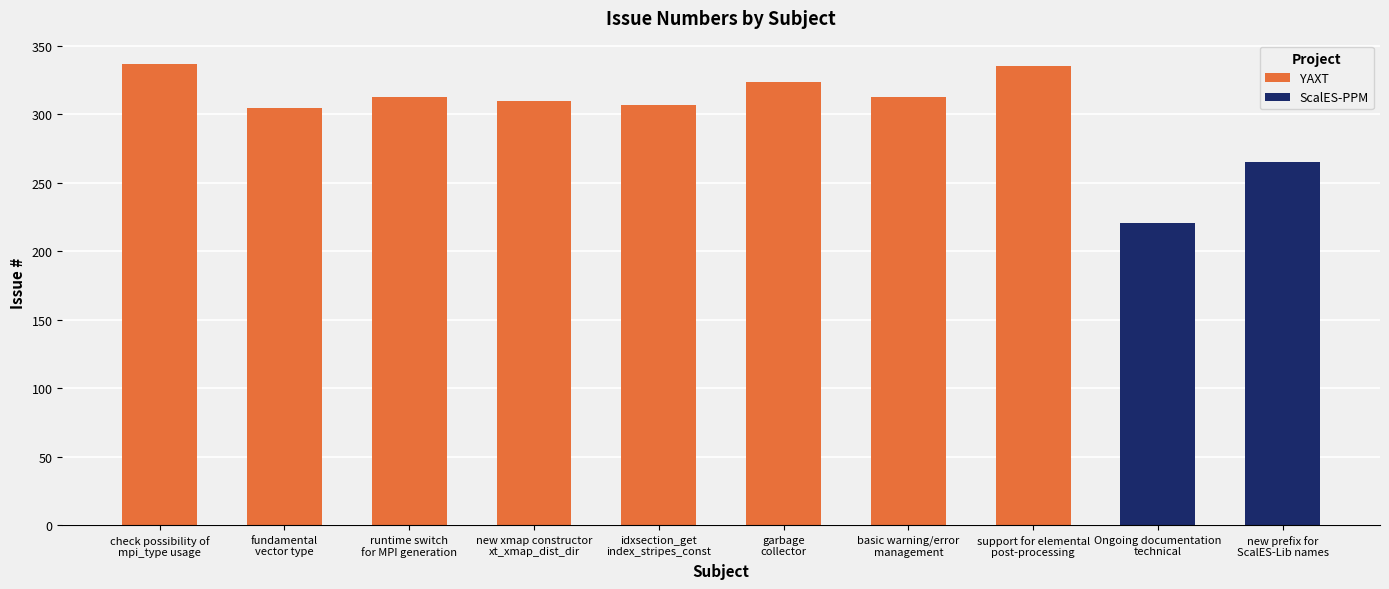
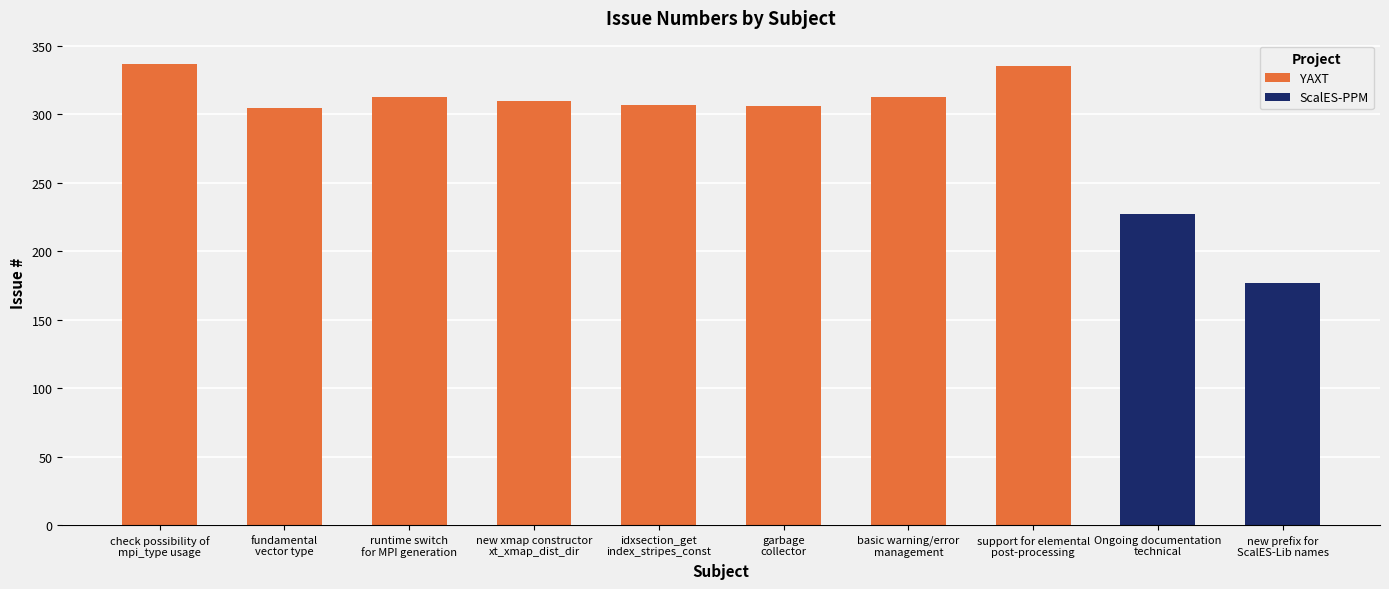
  {
    "YAXT": {
      "check possibility of mpi_type usage": 337,
      "fundamental vector type": 305,
      "runtime switch for MPI generation": 313,
      "new xmap constructor xt_xmap_dist_dir": 310,
      "idxsection_get index_stripes_const": 307,
-     "garbage collector": 324,
+     "garbage collector": 306,
      "basic warning/error management": 313,
      "support for elemental post-processing": 335
    },
    "ScalES-PPM": {
-     "Ongoing documentation technical": 221,
-     "new prefix for ScalES-Lib names": 265
+     "Ongoing documentation technical": 227,
+     "new prefix for ScalES-Lib names": 177
    }
  }
